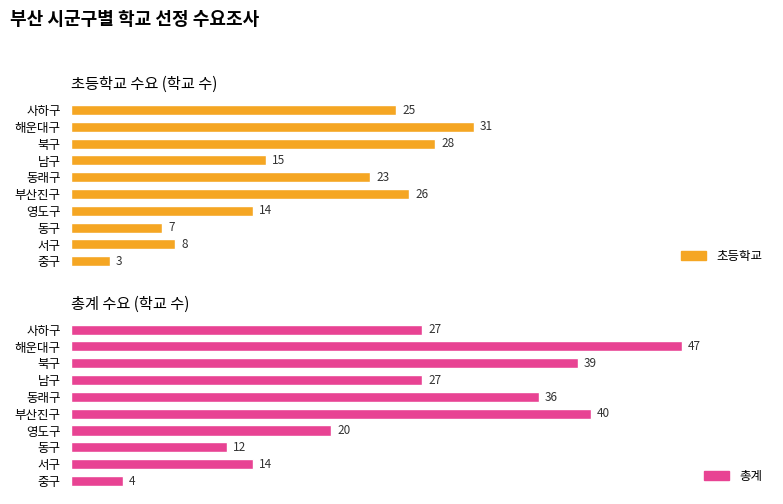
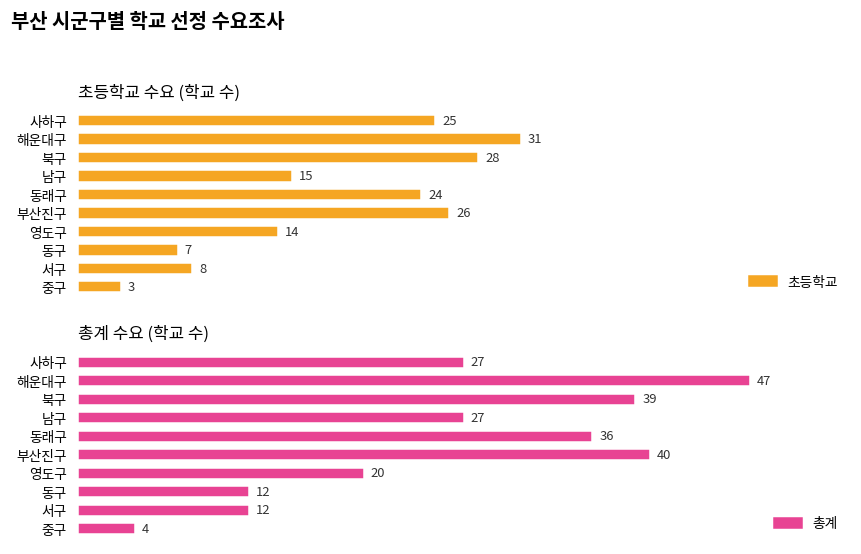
  {
    "초등학교 수요 (학교 수)": {
      "사하구": 25,
      "해운대구": 31,
      "북구": 28,
      "남구": 15,
-     "동래구": 23,
+     "동래구": 24,
      "부산진구": 26,
      "영도구": 14,
      "동구": 7,
      "서구": 8,
      "중구": 3
    },
    "총계 수요 (학교 수)": {
      "사하구": 27,
      "해운대구": 47,
      "북구": 39,
      "남구": 27,
      "동래구": 36,
      "부산진구": 40,
      "영도구": 20,
      "동구": 12,
-     "서구": 14,
+     "서구": 12,
      "중구": 4
    }
  }
